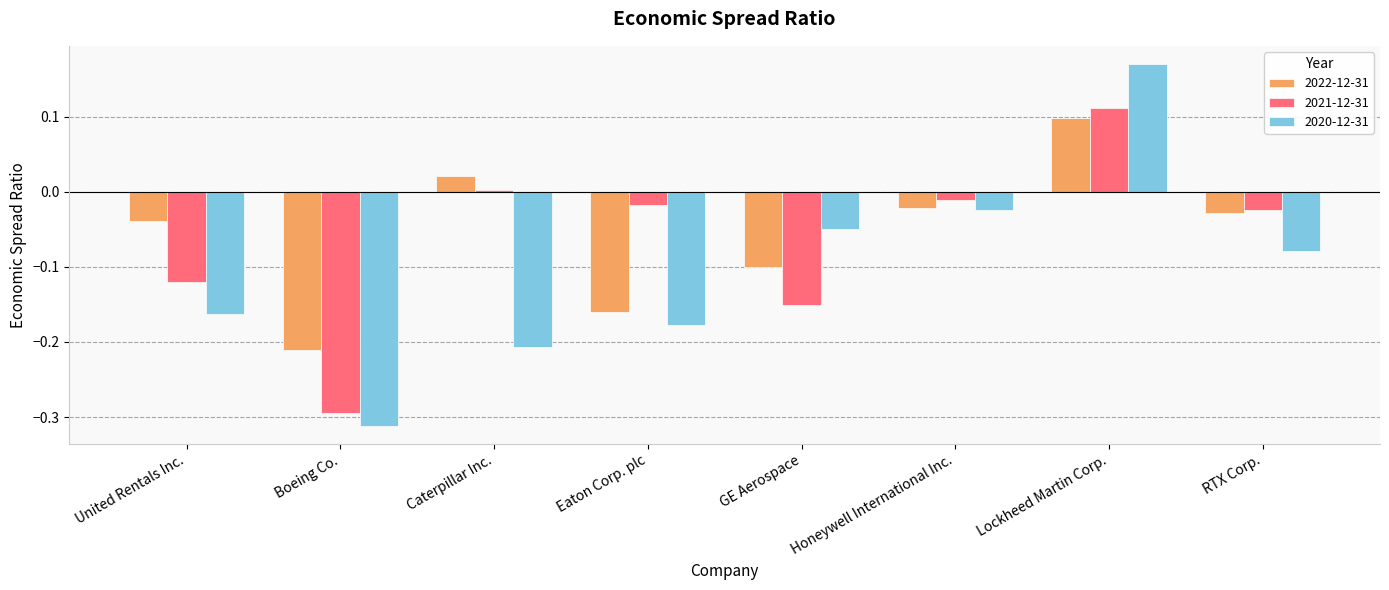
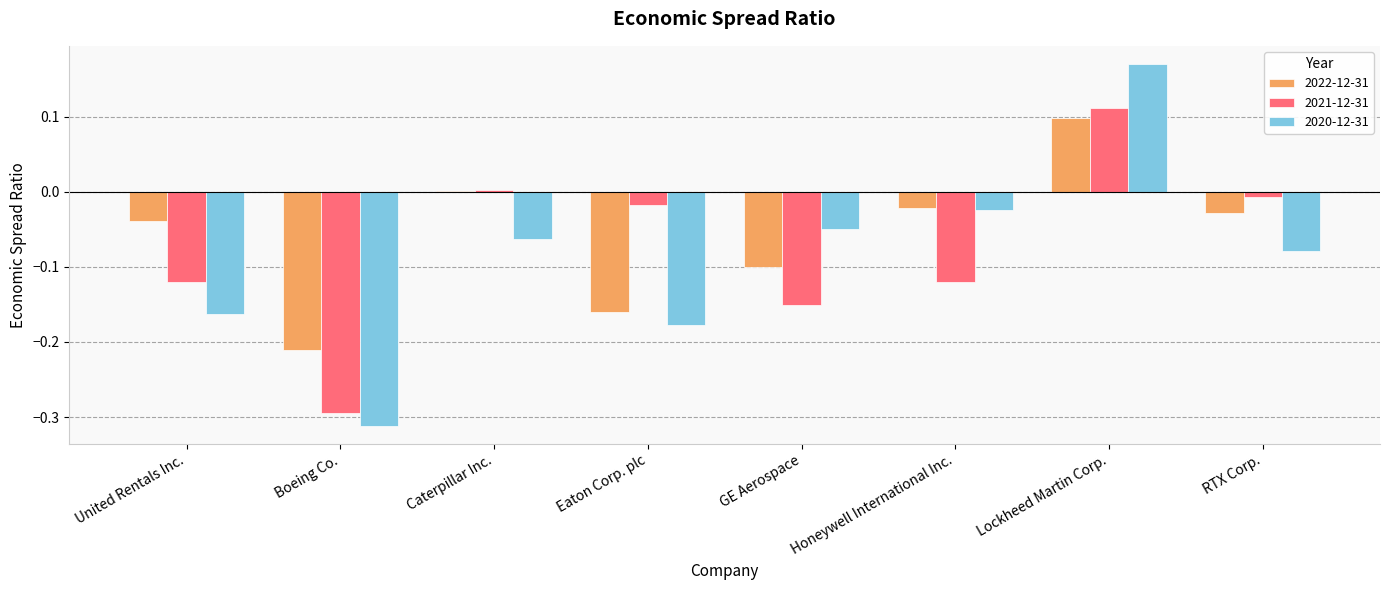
  {
    "2022-12-31": {
      "United Rentals Inc.": -0.04,
      "Boeing Co.": -0.21,
-     "Caterpillar Inc.": 0.02,
+     "Caterpillar Inc.": 0.00,
      "Eaton Corp. plc": -0.16,
      "GE Aerospace": -0.10,
      "Honeywell International Inc.": -0.02,
      "Lockheed Martin Corp.": 0.10,
      "RTX Corp.": -0.03
    },
    "2021-12-31": {
      "United Rentals Inc.": -0.12,
      "Boeing Co.": -0.29,
      "Eaton Corp. plc": -0.02,
      "GE Aerospace": -0.15,
-     "Honeywell International Inc.": -0.01,
+     "Honeywell International Inc.": -0.12,
      "Lockheed Martin Corp.": 0.11,
-     "RTX Corp.": -0.02
+     "RTX Corp.": -0.01
    },
    "2020-12-31": {
      "United Rentals Inc.": -0.16,
      "Boeing Co.": -0.31,
-     "Caterpillar Inc.": -0.21,
+     "Caterpillar Inc.": -0.06,
      "Eaton Corp. plc": -0.18,
      "GE Aerospace": -0.05,
      "Honeywell International Inc.": -0.02,
      "Lockheed Martin Corp.": 0.17,
      "RTX Corp.": -0.08
    }
  }
